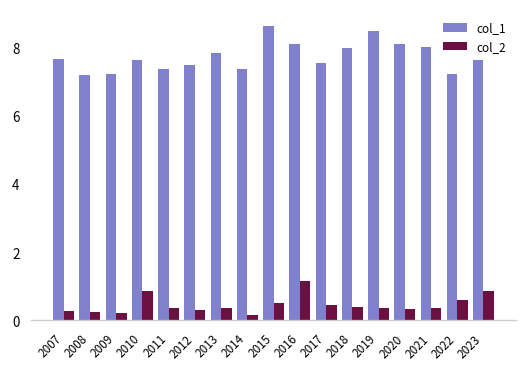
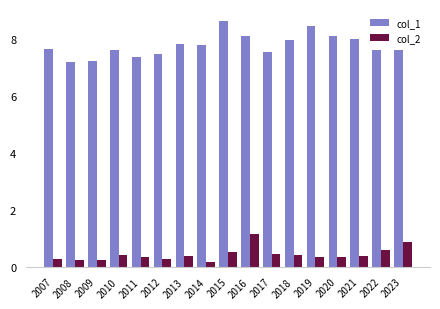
  {
    "col_1": {
      "2007": 7.7,
      "2008": 7.2,
      "2009": 7.2,
      "2010": 7.6,
      "2011": 7.4,
      "2012": 7.5,
      "2013": 7.8,
-     "2014": 7.4,
+     "2014": 7.8,
      "2015": 8.6,
      "2016": 8.1,
      "2017": 7.5,
      "2018": 8.0,
      "2019": 8.5,
      "2020": 8.1,
      "2021": 8.0,
-     "2022": 7.2,
+     "2022": 7.6,
      "2023": 7.6
    },
    "col_2": {
      "2007": 0.3,
      "2008": 0.2,
      "2009": 0.2,
-     "2010": 0.9,
+     "2010": 0.4,
      "2011": 0.4,
      "2012": 0.3,
      "2013": 0.4,
      "2014": 0.2,
      "2015": 0.5,
      "2016": 1.2,
      "2017": 0.4,
      "2018": 0.4,
      "2019": 0.4,
      "2020": 0.3,
      "2021": 0.4,
      "2022": 0.6,
      "2023": 0.9
    }
  }
